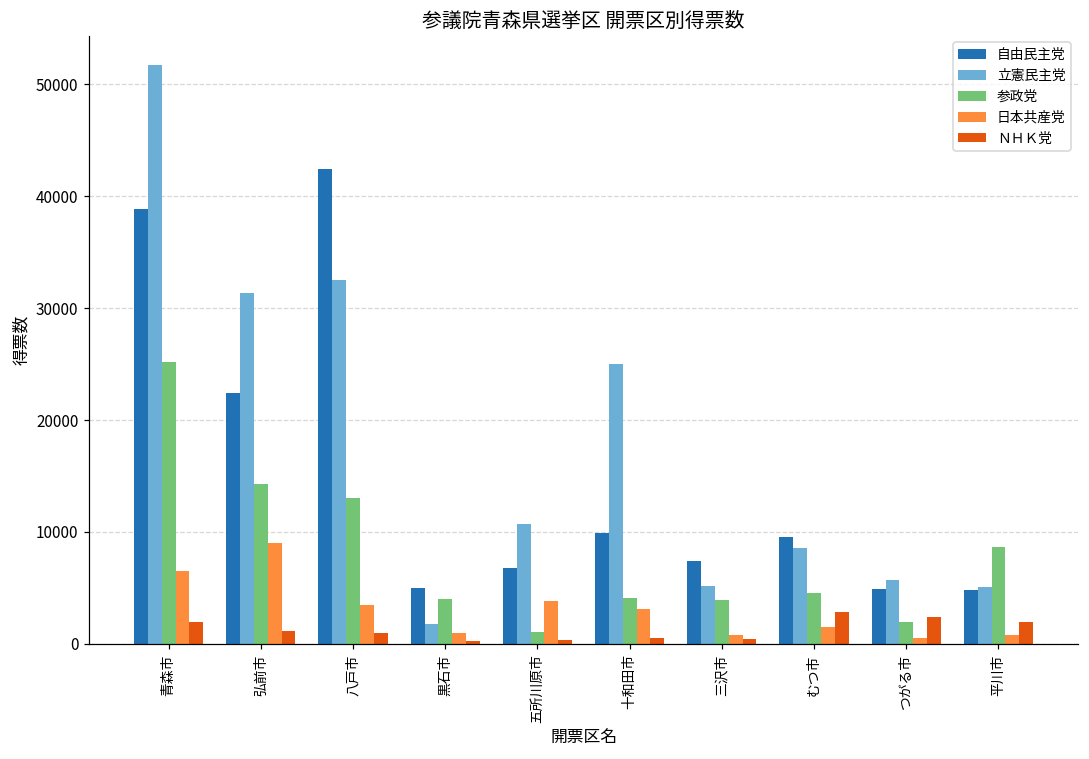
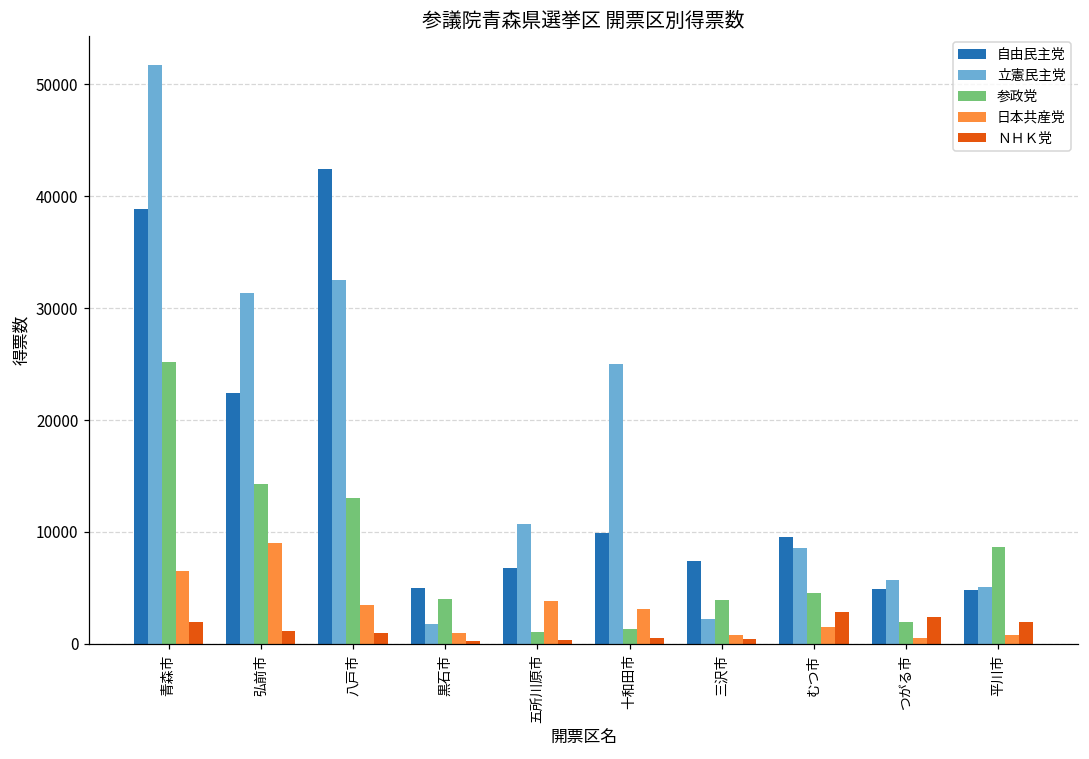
  {
    "自由民主党": {
      "青森市": 38900,
      "弘前市": 22400,
      "八戸市": 42400,
      "黒石市": 5000,
      "五所川原市": 6800,
      "十和田市": 9900,
      "三沢市": 7400,
      "むつ市": 9500,
      "つがる市": 4900,
      "平川市": 4800
    },
    "立憲民主党": {
      "青森市": 51800,
      "弘前市": 31300,
      "八戸市": 32500,
      "黒石市": 1800,
      "五所川原市": 10700,
      "十和田市": 25000,
-     "三沢市": 5200,
+     "三沢市": 2200,
      "むつ市": 8600,
      "つがる市": 5700,
      "平川市": 5100
    },
    "参政党": {
      "青森市": 25200,
      "弘前市": 14300,
      "八戸市": 13000,
      "黒石市": 4000,
      "五所川原市": 1100,
-     "十和田市": 4100,
+     "十和田市": 1400,
      "三沢市": 3900,
      "むつ市": 4600,
      "つがる市": 2000,
      "平川市": 8700
    },
    "日本共産党": {
      "青森市": 6500,
      "弘前市": 9000,
      "八戸市": 3500,
      "黒石市": 1000,
      "五所川原市": 3800,
      "十和田市": 3100,
      "三沢市": 800,
      "むつ市": 1500,
      "つがる市": 500,
      "平川市": 800
    },
    "ＮＨＫ党": {
      "青森市": 2000,
      "弘前市": 1100,
      "八戸市": 1000,
      "五所川原市": 400,
      "十和田市": 500,
      "三沢市": 400,
      "むつ市": 2900,
      "つがる市": 2400,
      "平川市": 2000
    }
  }
